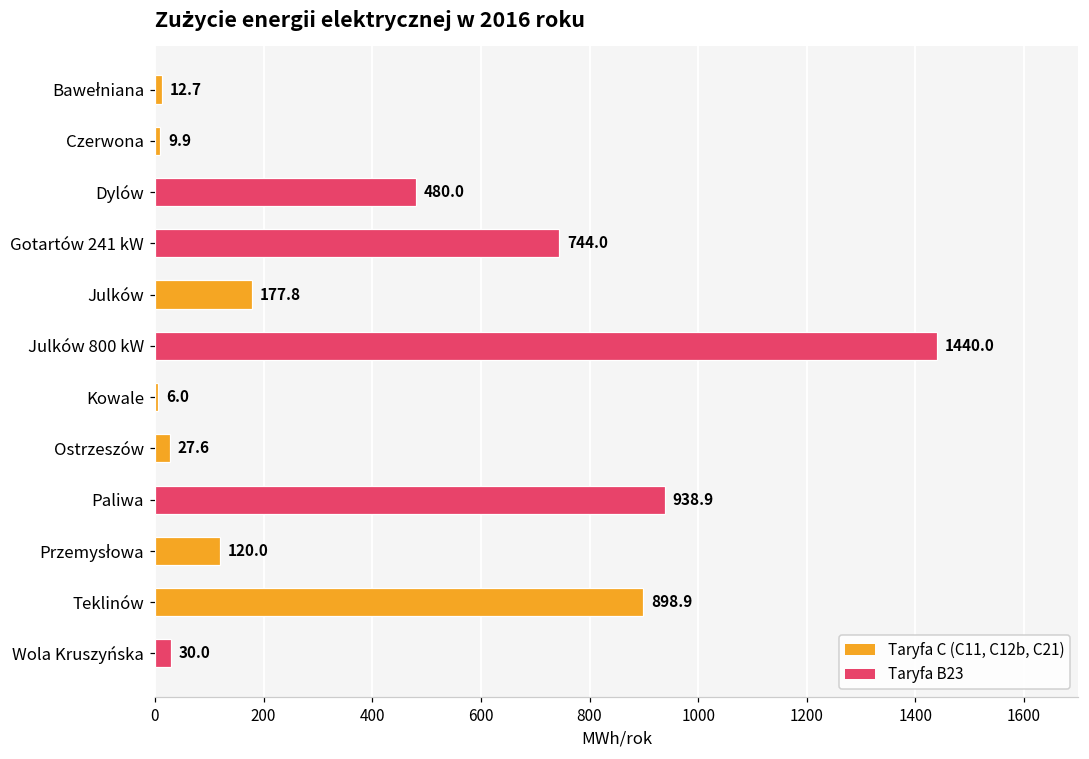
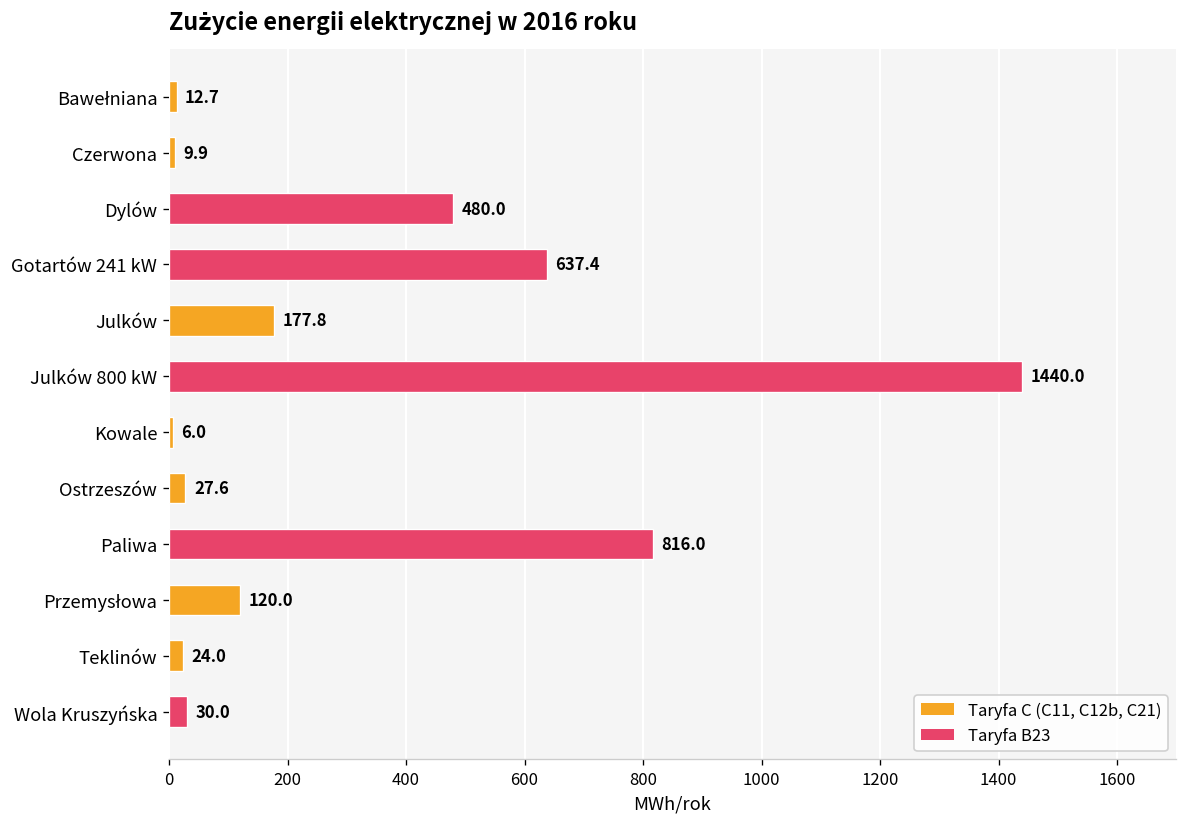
  {
    "Bawełniana": 12.7,
    "Czerwona": 9.9,
    "Dylów": 480.0,
-   "Gotartów 241 kW": 744.0,
+   "Gotartów 241 kW": 637.4,
    "Julków": 177.8,
    "Julków 800 kW": 1440.0,
    "Kowale": 6.0,
    "Ostrzeszów": 27.6,
-   "Paliwa": 938.9,
+   "Paliwa": 816.0,
    "Przemysłowa": 120.0,
-   "Teklinów": 898.9,
+   "Teklinów": 24.0,
    "Wola Kruszyńska": 30.0
  }
